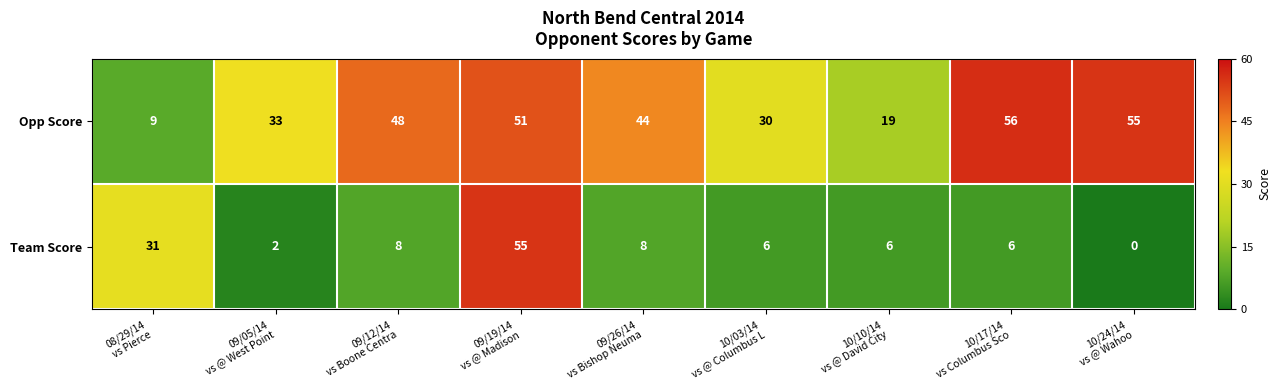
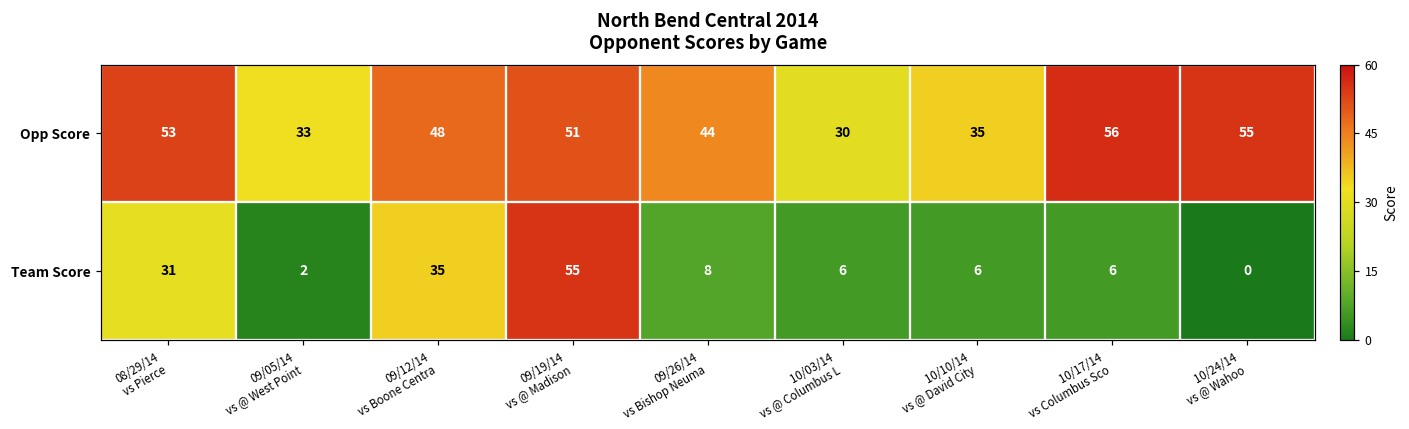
  {
    "Opp Score": {
-     "08/29/14 vs Pierce": 9,
+     "08/29/14 vs Pierce": 53,
      "09/05/14 vs @ West Point": 33,
      "09/12/14 vs Boone Centra": 48,
      "09/19/14 vs @ Madison": 51,
      "09/26/14 vs Bishop Neuma": 44,
      "10/03/14 vs @ Columbus L": 30,
-     "10/10/14 vs @ David City": 19,
+     "10/10/14 vs @ David City": 35,
      "10/17/14 vs Columbus Sco": 56,
      "10/24/14 vs @ Wahoo": 55
    },
    "Team Score": {
      "08/29/14 vs Pierce": 31,
      "09/05/14 vs @ West Point": 2,
-     "09/12/14 vs Boone Centra": 8,
+     "09/12/14 vs Boone Centra": 35,
      "09/19/14 vs @ Madison": 55,
      "09/26/14 vs Bishop Neuma": 8,
      "10/03/14 vs @ Columbus L": 6,
      "10/10/14 vs @ David City": 6,
      "10/17/14 vs Columbus Sco": 6,
      "10/24/14 vs @ Wahoo": 0
    }
  }
